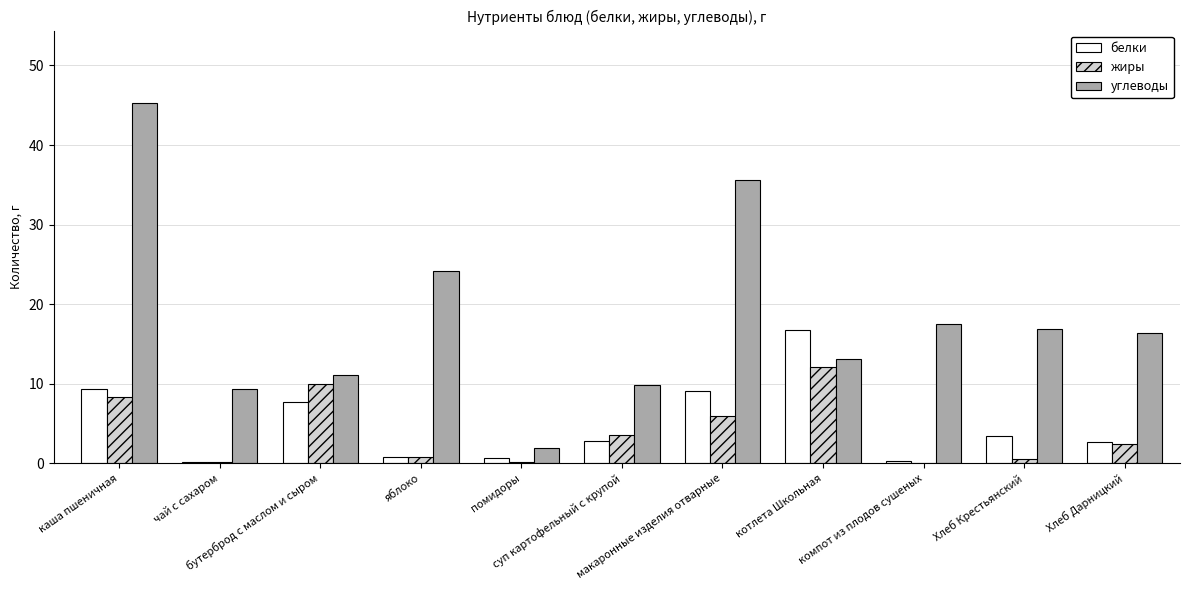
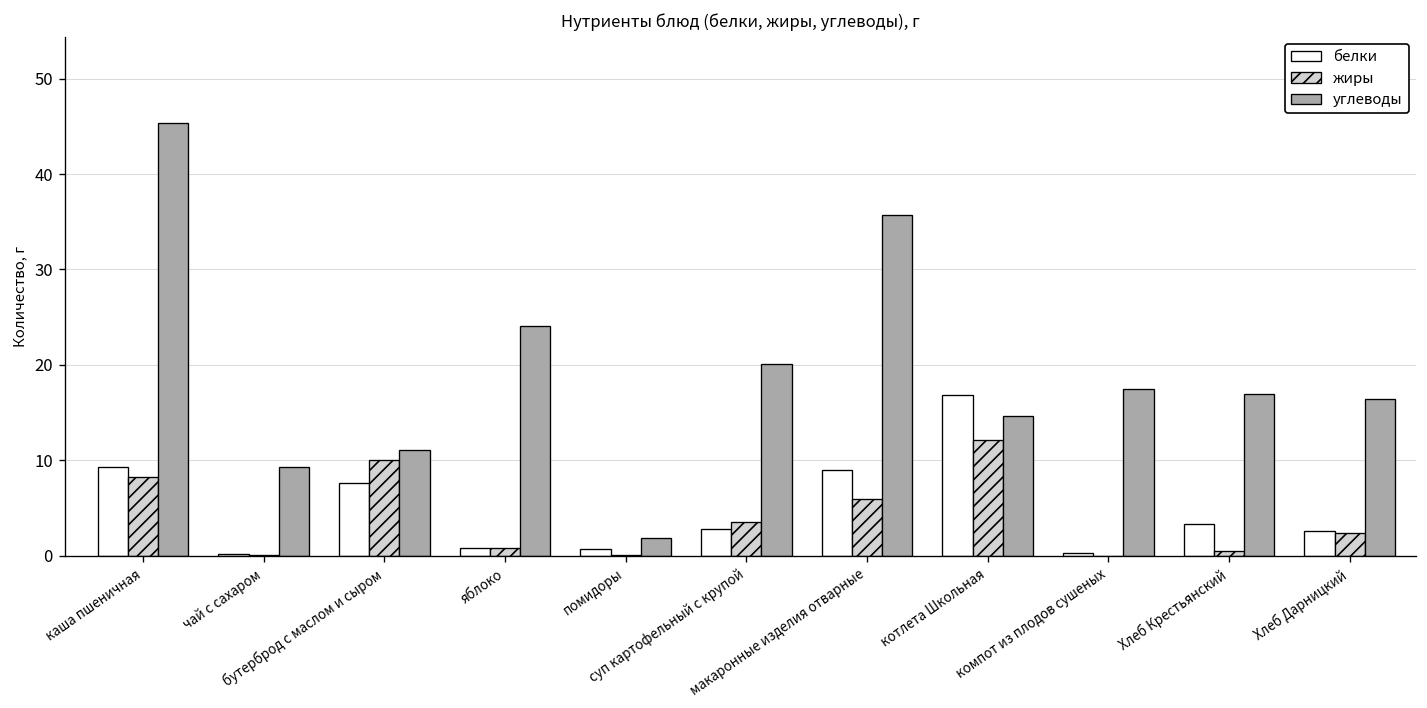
  {
    "белки": {
      "каша пшеничная": 9,
      "бутерброд с маслом и сыром": 8,
      "яблоко": 1,
      "помидоры": 1,
      "суп картофельный с крупой": 3,
      "макаронные изделия отварные": 9,
      "котлета Школьная": 17,
      "Хлеб Крестьянский": 3,
      "Хлеб Дарницкий": 3
    },
    "жиры": {
      "каша пшеничная": 8,
      "бутерброд с маслом и сыром": 10,
      "яблоко": 1,
      "суп картофельный с крупой": 4,
      "макаронные изделия отварные": 6,
      "котлета Школьная": 12,
      "Хлеб Крестьянский": 0,
      "Хлеб Дарницкий": 2
    },
    "углеводы": {
      "каша пшеничная": 45,
      "чай с сахаром": 9,
      "бутерброд с маслом и сыром": 11,
      "яблоко": 24,
      "помидоры": 2,
-     "суп картофельный с крупой": 10,
+     "суп картофельный с крупой": 20,
      "макаронные изделия отварные": 36,
-     "котлета Школьная": 13,
+     "котлета Школьная": 15,
      "компот из плодов сушеных": 18,
      "Хлеб Крестьянский": 17,
      "Хлеб Дарницкий": 16
    }
  }
